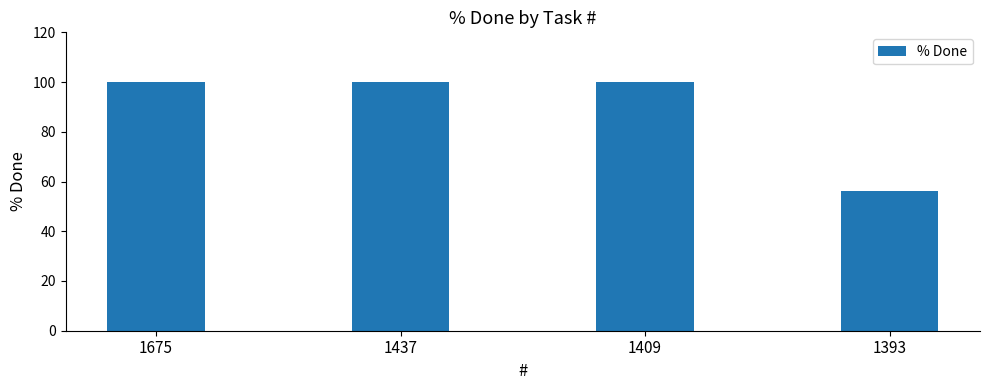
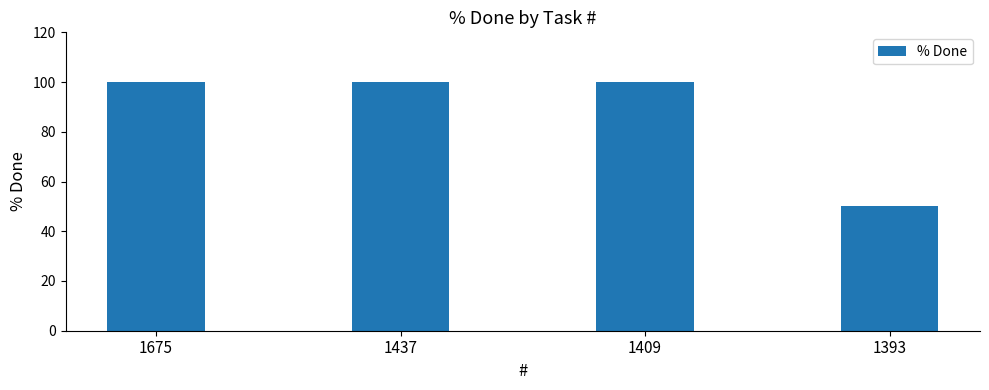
  {
    "1675": 100,
    "1437": 100,
    "1409": 100,
-   "1393": 56
+   "1393": 50
  }
